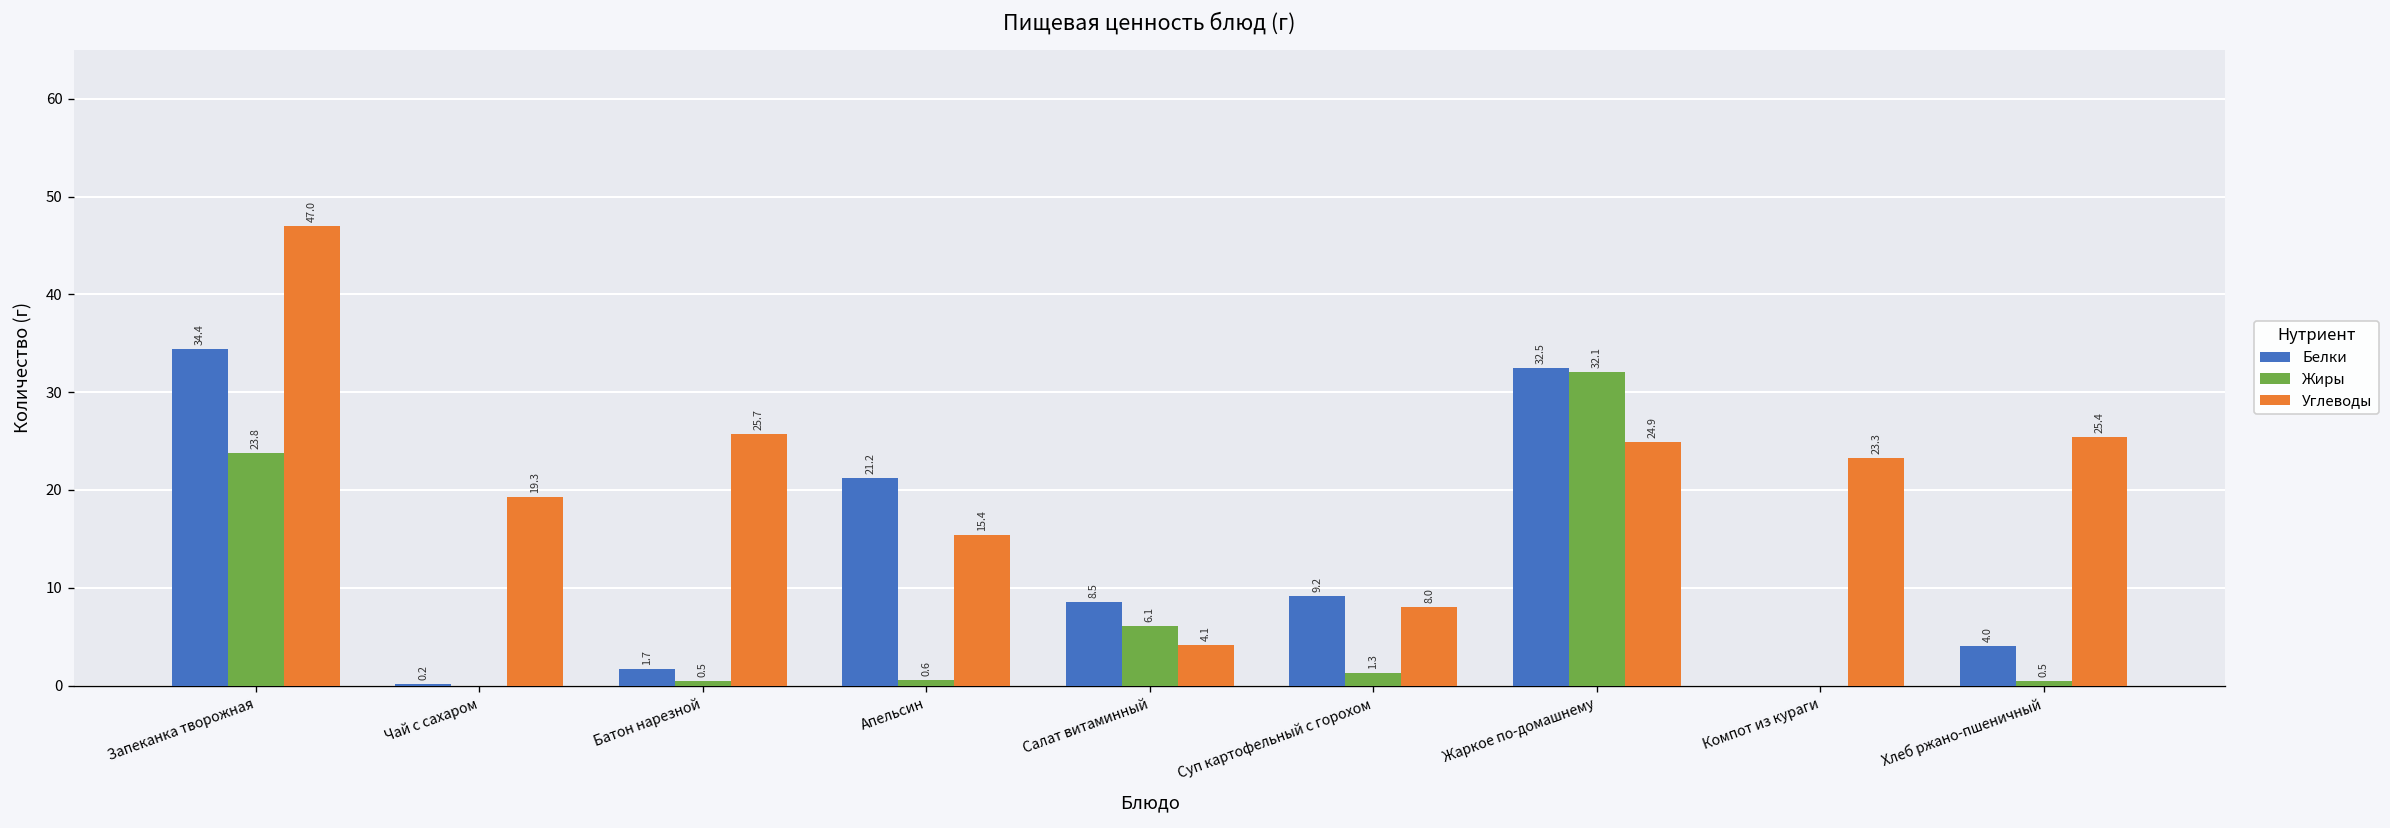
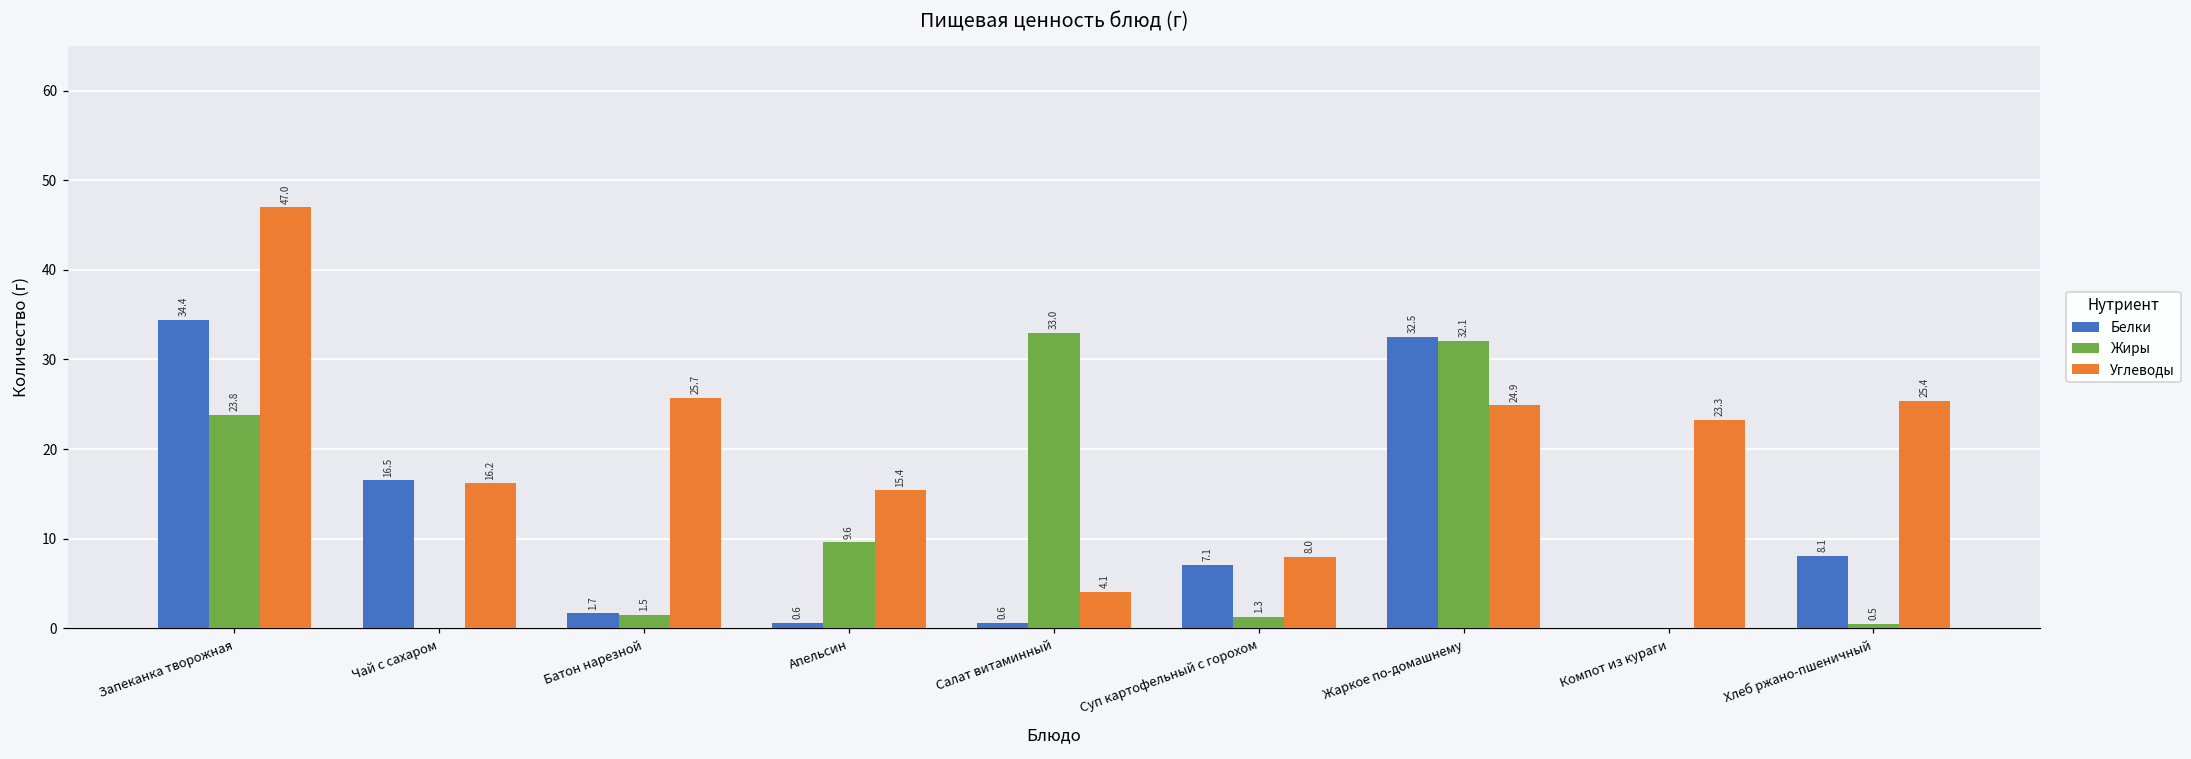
  {
    "Белки": {
      "Запеканка творожная": 34.4,
-     "Чай с сахаром": 0.2,
+     "Чай с сахаром": 16.5,
      "Батон нарезной": 1.7,
-     "Апельсин": 21.2,
-     "Салат витаминный": 8.5,
-     "Суп картофельный с горохом": 9.2,
+     "Апельсин": 0.6,
+     "Салат витаминный": 0.6,
+     "Суп картофельный с горохом": 7.1,
      "Жаркое по-домашнему": 32.5,
-     "Хлеб ржано-пшеничный": 4.0
+     "Хлеб ржано-пшеничный": 8.1
    },
    "Жиры": {
      "Запеканка творожная": 23.8,
-     "Батон нарезной": 0.5,
-     "Апельсин": 0.6,
-     "Салат витаминный": 6.1,
+     "Батон нарезной": 1.5,
+     "Апельсин": 9.6,
+     "Салат витаминный": 33.0,
      "Суп картофельный с горохом": 1.3,
      "Жаркое по-домашнему": 32.1,
      "Хлеб ржано-пшеничный": 0.5
    },
    "Углеводы": {
      "Запеканка творожная": 47.0,
-     "Чай с сахаром": 19.3,
+     "Чай с сахаром": 16.2,
      "Батон нарезной": 25.7,
      "Апельсин": 15.4,
      "Салат витаминный": 4.1,
      "Суп картофельный с горохом": 8.0,
      "Жаркое по-домашнему": 24.9,
      "Компот из кураги": 23.3,
      "Хлеб ржано-пшеничный": 25.4
    }
  }
